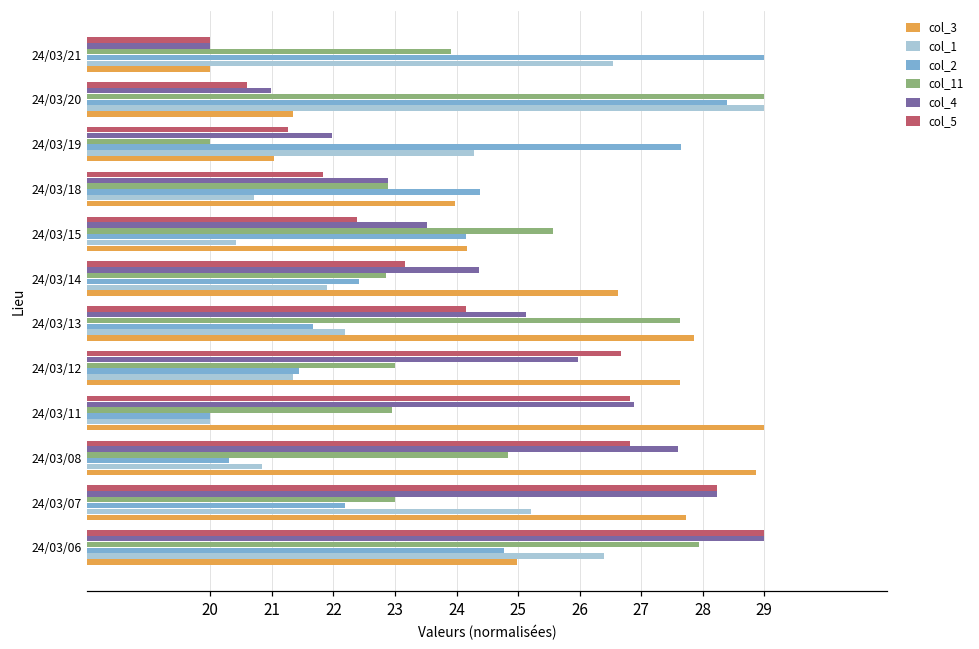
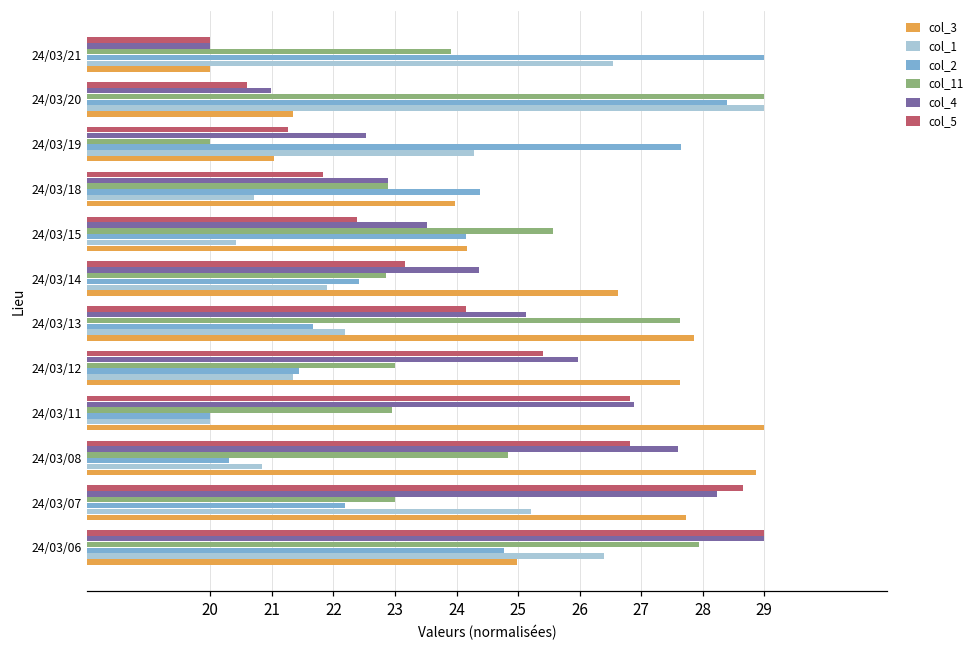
  {
    "col_3": {
      "24/03/21": 20.0,
      "24/03/20": 21.3,
      "24/03/19": 21.0,
      "24/03/18": 24.0,
      "24/03/15": 24.2,
      "24/03/14": 26.6,
      "24/03/13": 27.9,
      "24/03/12": 27.6,
      "24/03/11": 29.0,
      "24/03/08": 28.9,
      "24/03/07": 27.7,
      "24/03/06": 25.0
    },
    "col_11": {
      "24/03/21": 23.9,
      "24/03/20": 29.0,
      "24/03/19": 20.0,
      "24/03/18": 22.9,
      "24/03/15": 25.6,
      "24/03/14": 22.9,
      "24/03/13": 27.6,
      "24/03/12": 23.0,
      "24/03/11": 23.0,
      "24/03/08": 24.8,
      "24/03/07": 23.0,
      "24/03/06": 27.9
    },
    "col_4": {
      "24/03/21": 20.0,
      "24/03/20": 21.0,
-     "24/03/19": 22.0,
+     "24/03/19": 22.5,
      "24/03/18": 22.9,
      "24/03/15": 23.5,
      "24/03/14": 24.4,
      "24/03/13": 25.1,
      "24/03/12": 26.0,
      "24/03/11": 26.9,
      "24/03/08": 27.6,
      "24/03/07": 28.2,
      "24/03/06": 29.0
    },
    "col_5": {
      "24/03/21": 20.0,
      "24/03/20": 20.6,
      "24/03/19": 21.3,
      "24/03/18": 21.8,
      "24/03/15": 22.4,
      "24/03/14": 23.2,
      "24/03/13": 24.2,
-     "24/03/12": 26.7,
+     "24/03/12": 25.4,
      "24/03/11": 26.8,
      "24/03/08": 26.8,
-     "24/03/07": 28.2,
+     "24/03/07": 28.6,
      "24/03/06": 29.0
    }
  }
